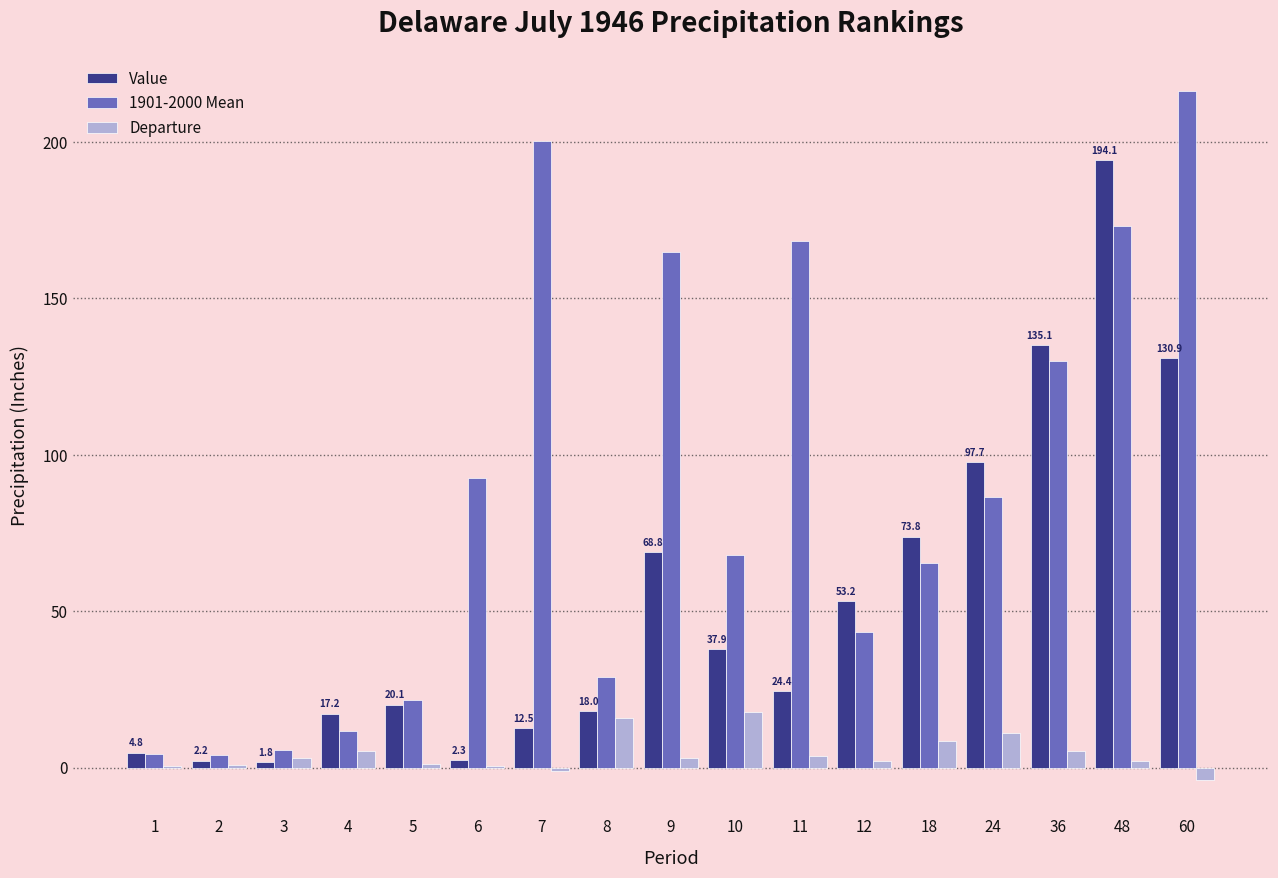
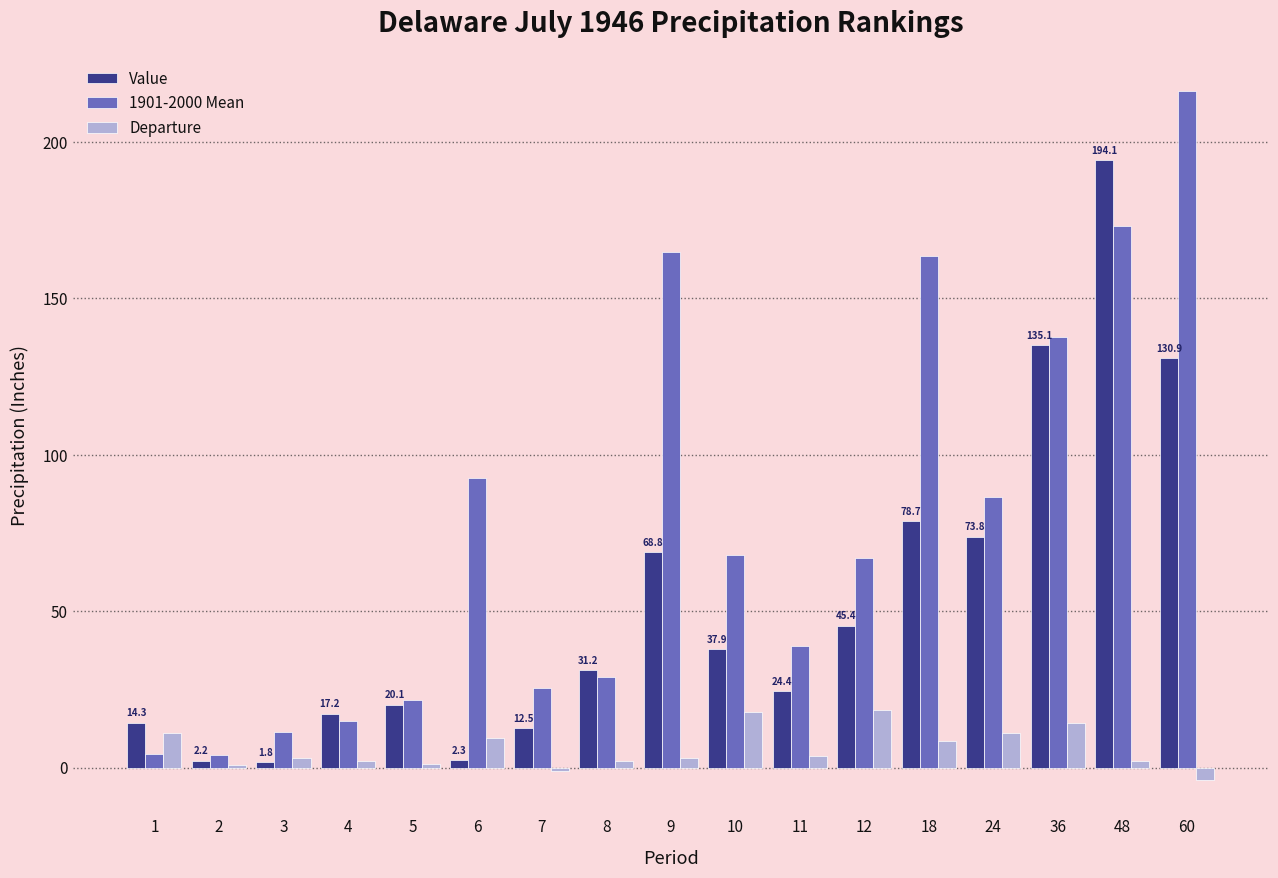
  {
    "Value": {
-     "1": 4.8,
+     "1": 14.3,
      "2": 2.2,
      "3": 1.8,
      "4": 17.2,
      "5": 20.1,
      "6": 2.3,
      "7": 12.5,
-     "8": 18.0,
+     "8": 31.2,
      "9": 68.8,
      "10": 37.9,
      "11": 24.4,
-     "12": 53.2,
-     "18": 73.8,
-     "24": 97.7,
+     "12": 45.4,
+     "18": 78.7,
+     "24": 73.8,
      "36": 135.1,
      "48": 194.1,
      "60": 130.9
    },
    "1901-2000 Mean": {
      "1": 4,
      "2": 4,
-     "3": 6,
-     "4": 12,
+     "3": 12,
+     "4": 15,
      "5": 22,
      "6": 92,
-     "7": 200,
+     "7": 26,
      "8": 29,
      "9": 165,
      "10": 68,
-     "11": 168,
-     "12": 43,
-     "18": 65,
+     "11": 39,
+     "12": 67,
+     "18": 163,
      "24": 87,
-     "36": 130,
+     "36": 138,
      "48": 173,
      "60": 216
    },
    "Departure": {
-     "1": 0,
+     "1": 11,
      "2": 1,
      "3": 3,
-     "4": 5,
+     "4": 2,
      "5": 1,
-     "6": 0,
+     "6": 9,
      "7": -1,
-     "8": 16,
+     "8": 2,
      "9": 3,
      "10": 18,
      "11": 4,
-     "12": 2,
+     "12": 18,
      "18": 9,
      "24": 11,
-     "36": 5,
+     "36": 14,
      "48": 2,
      "60": -4
    }
  }
